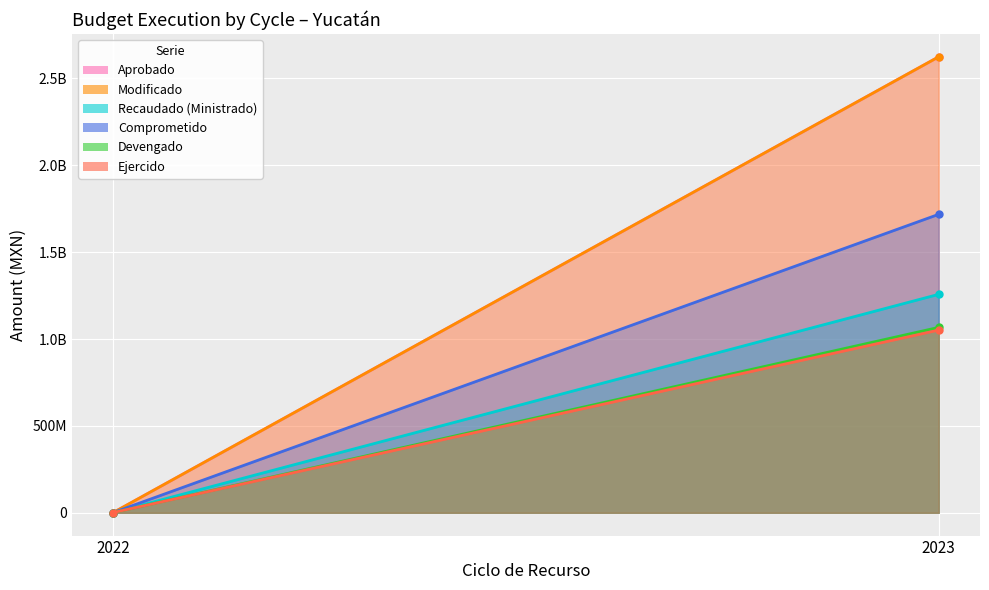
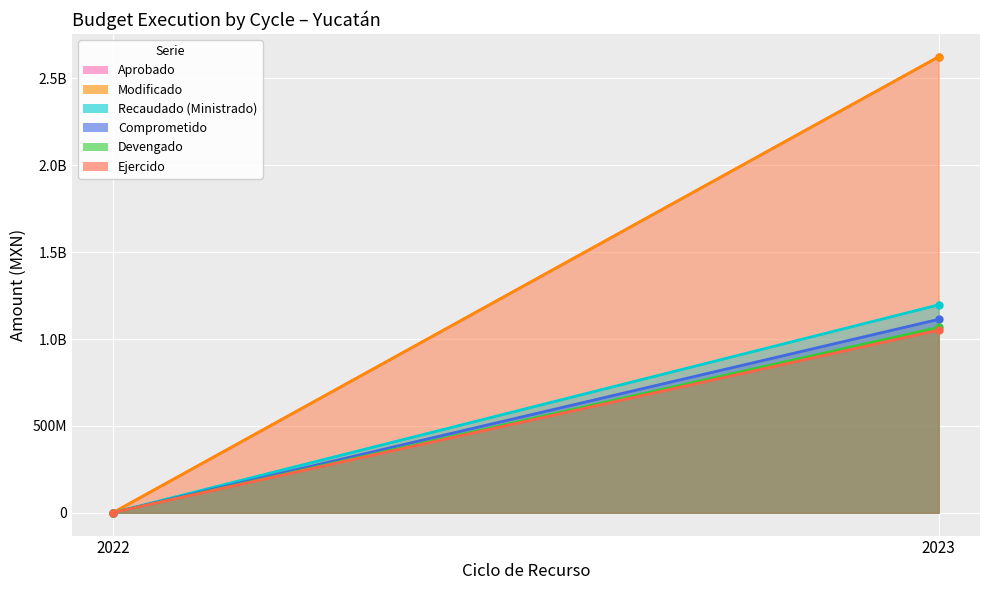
  {
    "Recaudado (Ministrado)": {
-     "2023": 1260000000
+     "2023": 1200000000
    },
    "Comprometido": {
-     "2023": 1720000000
+     "2023": 1110000000
    },
    "Devengado": {
      "2023": 1070000000
    }
  }
